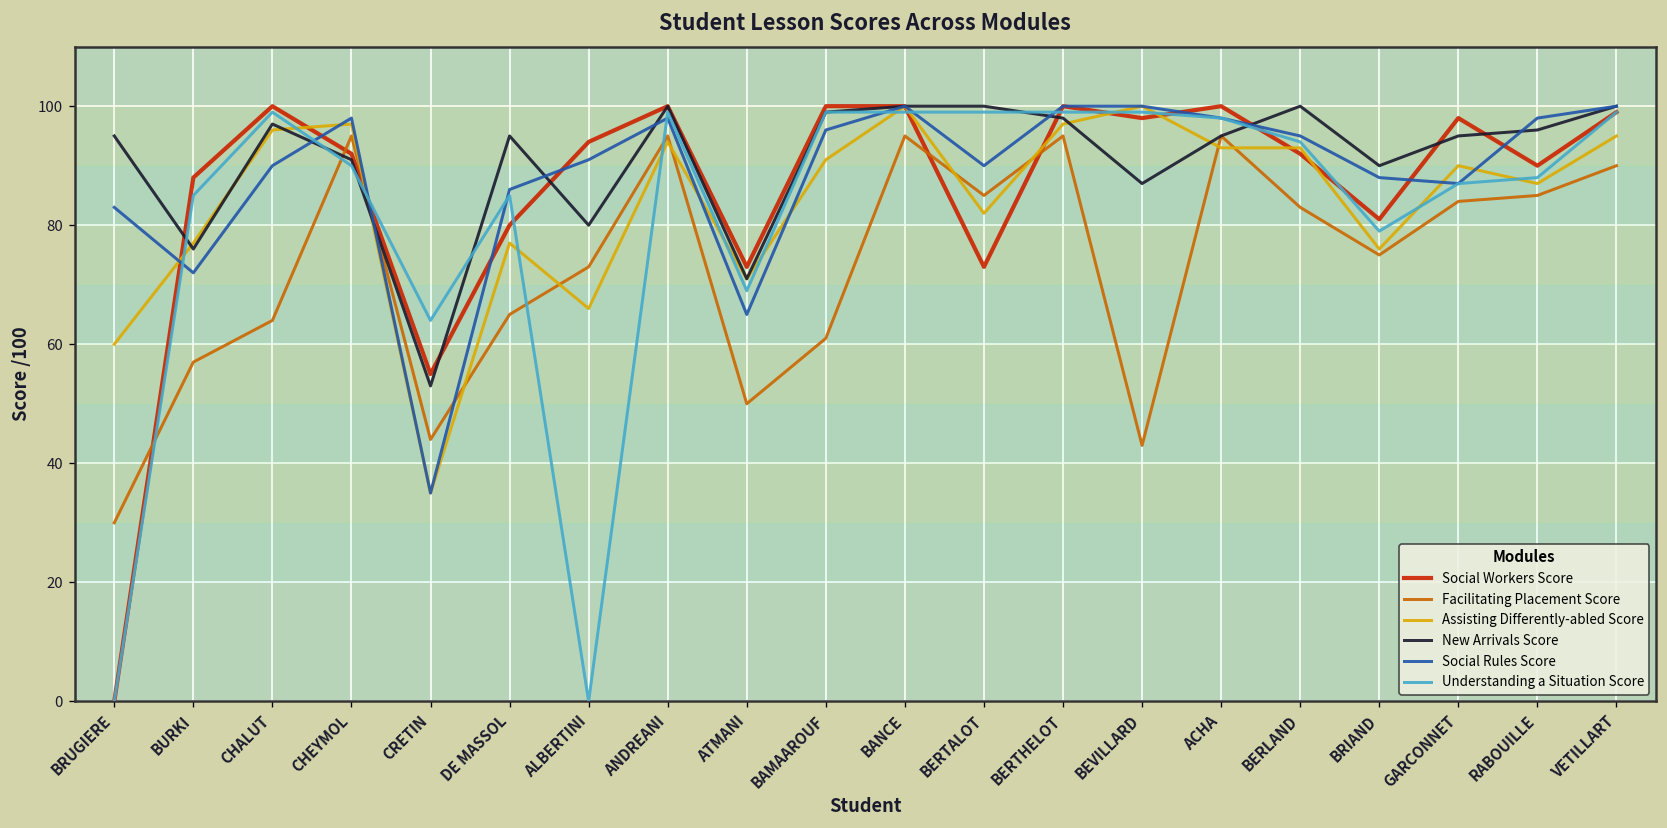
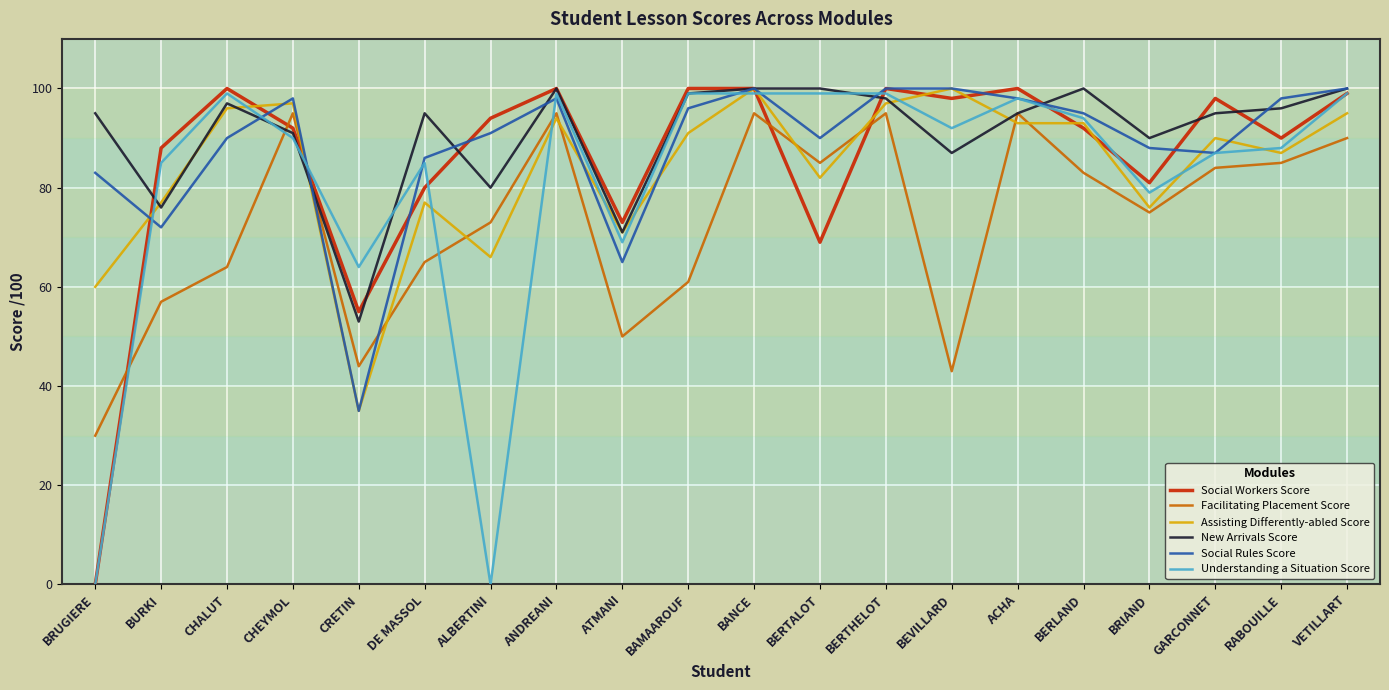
  {
    "Social Workers Score": {
      "BURKI": 88,
      "CHALUT": 100,
      "CHEYMOL": 92,
      "CRETIN": 55,
      "DE MASSOL": 80,
      "ALBERTINI": 94,
      "ATMANI": 73,
      "BAMAAROUF": 100,
-     "BERTALOT": 73,
+     "BERTALOT": 69,
      "BEVILLARD": 98,
      "ACHA": 100,
      "BERLAND": 92,
      "BRIAND": 81,
      "GARCONNET": 98,
      "RABOUILLE": 90
    },
    "Facilitating Placement Score": {
      "BRUGIERE": 30,
      "BURKI": 57,
      "CHALUT": 64,
      "CHEYMOL": 95,
      "CRETIN": 44,
      "DE MASSOL": 65,
      "ALBERTINI": 73,
      "ANDREANI": 95,
      "ATMANI": 50,
      "BAMAAROUF": 61,
      "BANCE": 95,
      "BERTALOT": 85,
      "BERTHELOT": 95,
      "BEVILLARD": 43,
      "BERLAND": 83,
      "BRIAND": 75,
      "GARCONNET": 84,
      "RABOUILLE": 85,
      "VETILLART": 90
    },
    "Assisting Differently-abled Score": {
      "BRUGIERE": 60,
      "BURKI": 77,
      "CHALUT": 96,
      "CHEYMOL": 97,
      "DE MASSOL": 77,
      "ALBERTINI": 66,
      "ANDREANI": 94,
      "BAMAAROUF": 91,
      "BERTALOT": 82,
      "BERTHELOT": 97,
      "ACHA": 93,
      "BERLAND": 93,
      "BRIAND": 76,
      "GARCONNET": 90,
      "RABOUILLE": 87,
      "VETILLART": 95
    },
    "New Arrivals Score": {
      "BRUGIERE": 95,
      "BURKI": 76,
      "CHALUT": 97,
      "CHEYMOL": 91,
      "CRETIN": 53,
      "DE MASSOL": 95,
      "ALBERTINI": 80,
      "BERTALOT": 100,
      "BERTHELOT": 98,
      "BEVILLARD": 87,
      "BERLAND": 100,
      "BRIAND": 90,
      "GARCONNET": 95,
      "RABOUILLE": 96
    },
    "Social Rules Score": {
      "BRUGIERE": 83,
      "BURKI": 72,
      "CHALUT": 90,
      "CHEYMOL": 98,
      "DE MASSOL": 86,
      "ALBERTINI": 91,
      "ANDREANI": 98,
      "ATMANI": 65,
      "BAMAAROUF": 96,
      "BERTALOT": 90,
      "BERLAND": 95,
      "BRIAND": 88,
      "RABOUILLE": 98
    },
    "Understanding a Situation Score": {
      "BURKI": 85,
      "CHALUT": 99,
      "CHEYMOL": 90,
      "CRETIN": 64,
      "DE MASSOL": 85,
      "ALBERTINI": 0,
      "ANDREANI": 99,
      "ATMANI": 69,
      "BANCE": 99,
      "BERTALOT": 99,
      "BERTHELOT": 99,
-     "BEVILLARD": 99,
+     "BEVILLARD": 92,
      "BERLAND": 94,
      "BRIAND": 79,
      "RABOUILLE": 88
    }
  }
